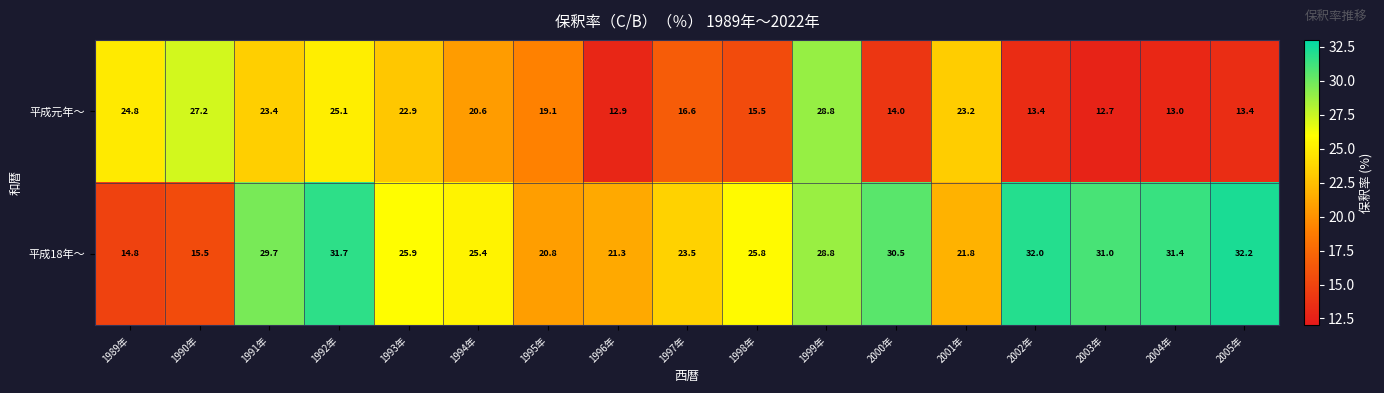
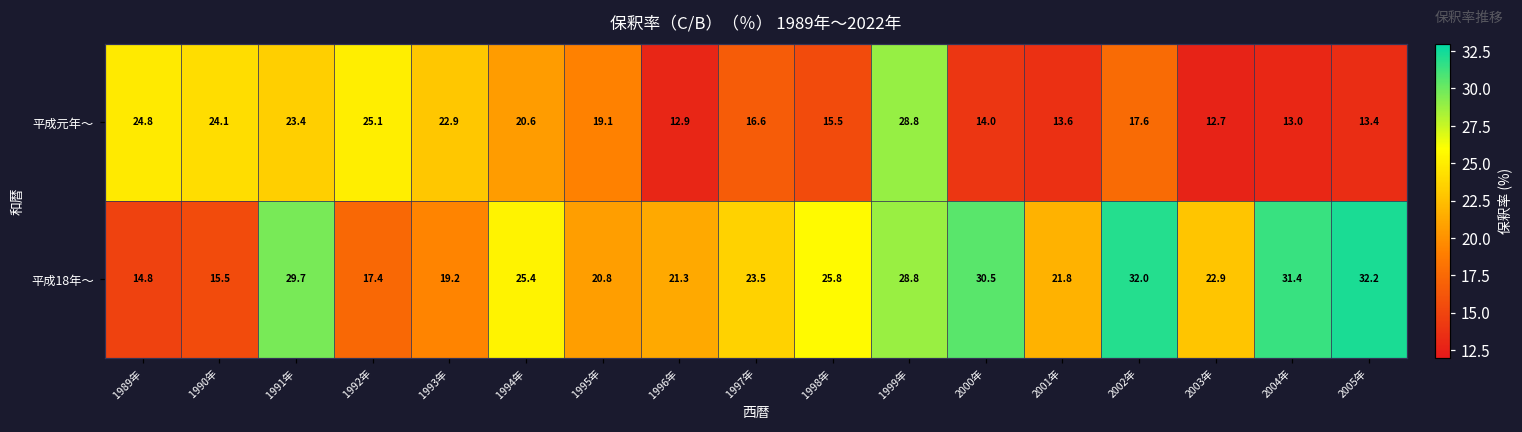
  {
    "平成元年〜": {
      "1989年": 24.8,
-     "1990年": 27.2,
+     "1990年": 24.1,
      "1991年": 23.4,
      "1992年": 25.1,
      "1993年": 22.9,
      "1994年": 20.6,
      "1995年": 19.1,
      "1996年": 12.9,
      "1997年": 16.6,
      "1998年": 15.5,
      "1999年": 28.8,
      "2000年": 14.0,
-     "2001年": 23.2,
-     "2002年": 13.4,
+     "2001年": 13.6,
+     "2002年": 17.6,
      "2003年": 12.7,
      "2004年": 13.0,
      "2005年": 13.4
    },
    "平成18年〜": {
      "1989年": 14.8,
      "1990年": 15.5,
      "1991年": 29.7,
-     "1992年": 31.7,
-     "1993年": 25.9,
+     "1992年": 17.4,
+     "1993年": 19.2,
      "1994年": 25.4,
      "1995年": 20.8,
      "1996年": 21.3,
      "1997年": 23.5,
      "1998年": 25.8,
      "1999年": 28.8,
      "2000年": 30.5,
      "2001年": 21.8,
      "2002年": 32.0,
-     "2003年": 31.0,
+     "2003年": 22.9,
      "2004年": 31.4,
      "2005年": 32.2
    }
  }
